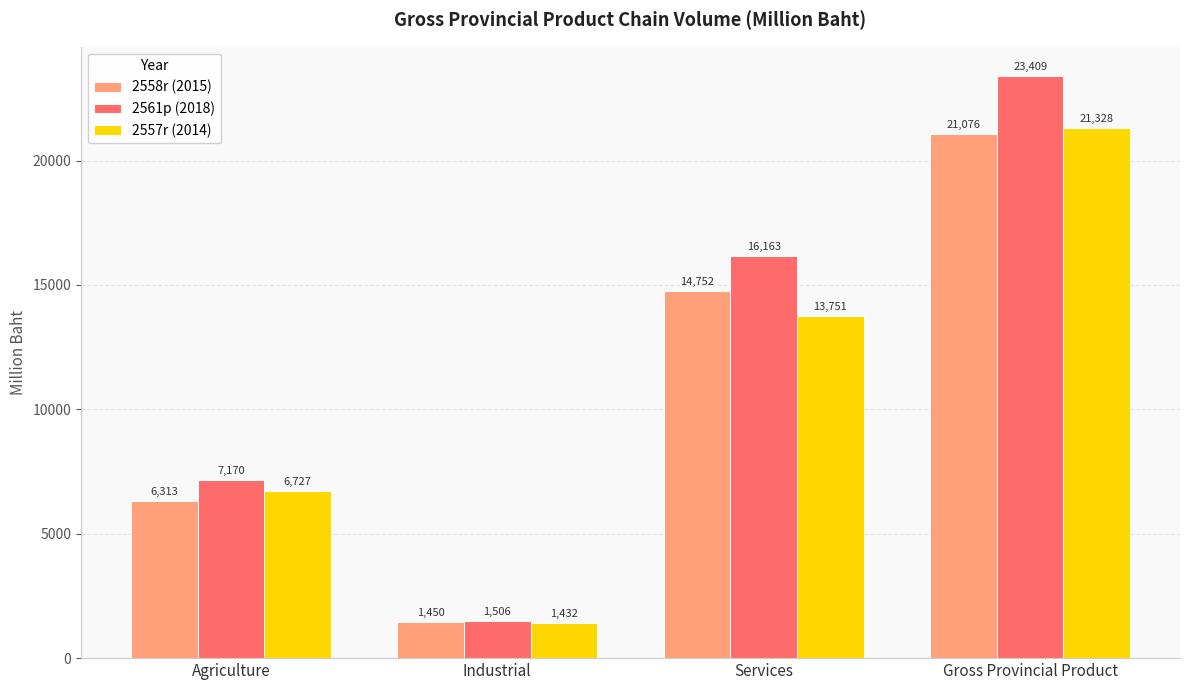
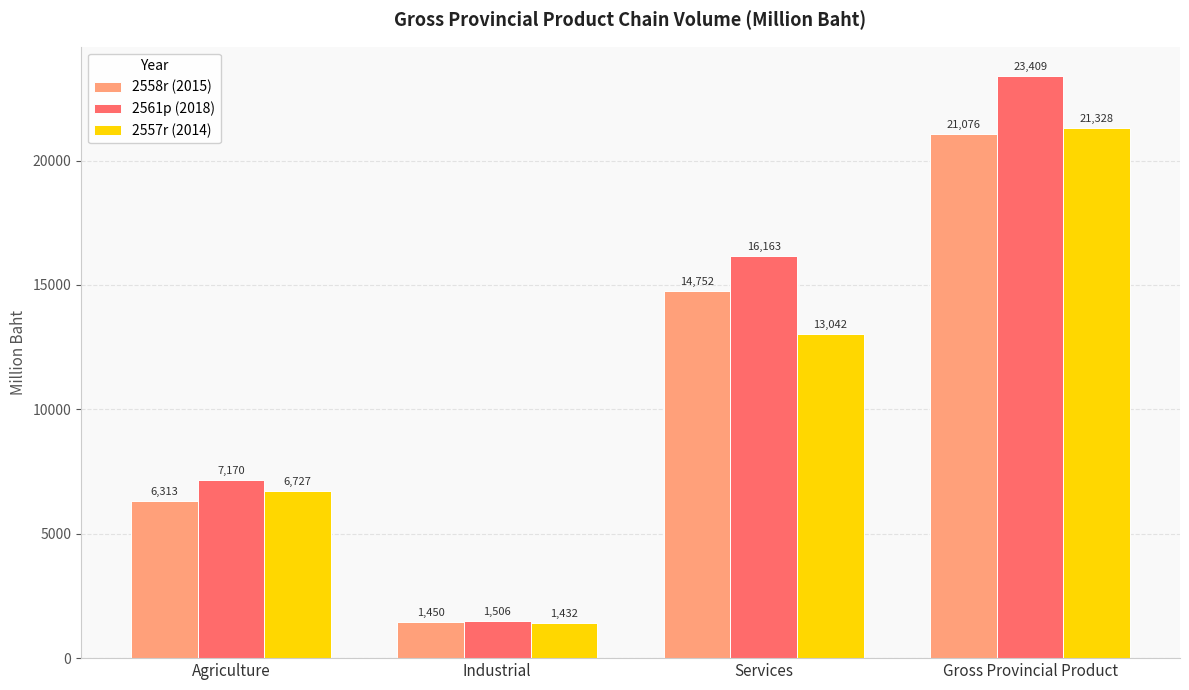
  {
    "2557r (2014)": {
      "Agriculture": "6,727",
      "Industrial": "1,432",
-     "Services": "13,751",
+     "Services": "13,042",
      "Gross Provincial Product": "21,328"
    }
  }
